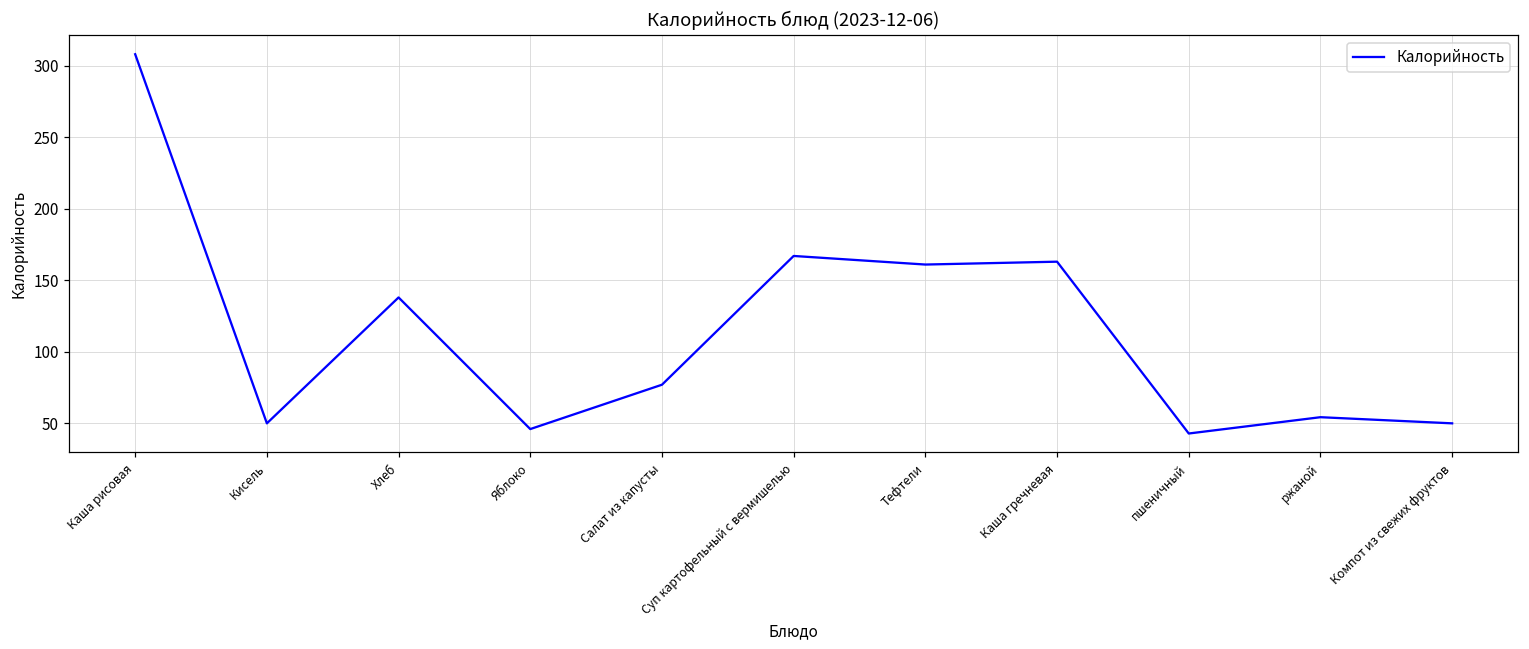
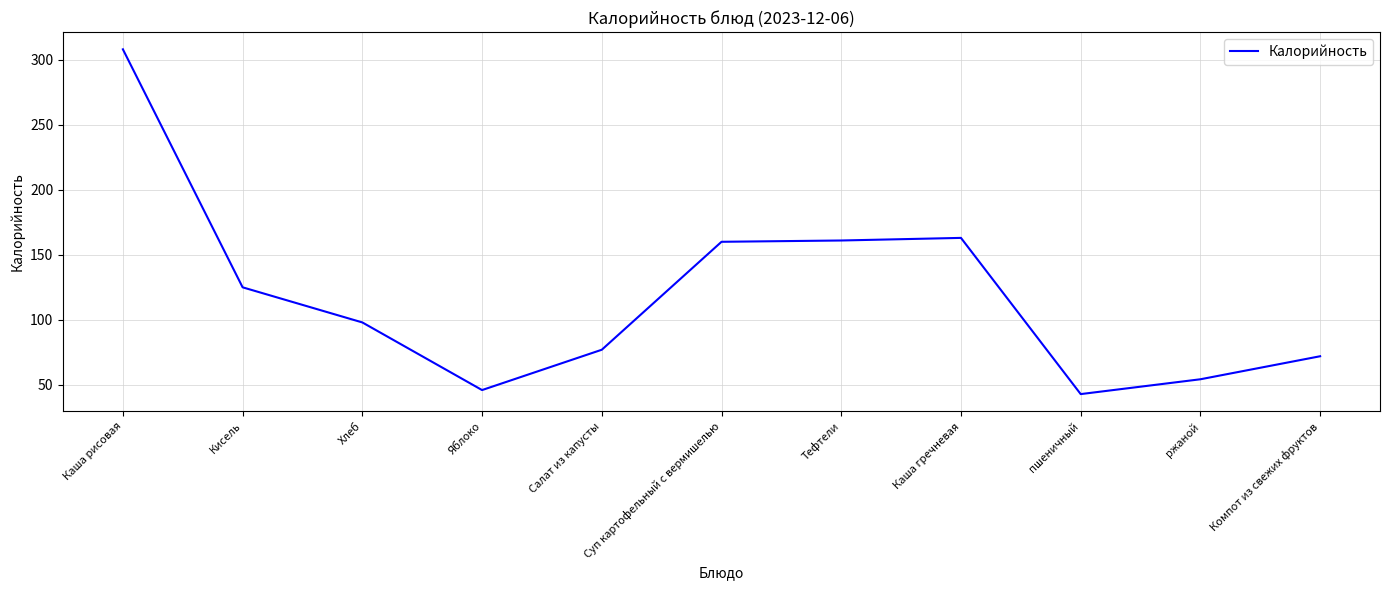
  {
    "Каша рисовая": 308,
-   "Кисель": 50,
-   "Хлеб": 138,
+   "Кисель": 125,
+   "Хлеб": 98,
    "Яблоко": 46,
    "Салат из капусты": 77,
-   "Суп картофельный с вермишелью": 167,
+   "Суп картофельный с вермишелью": 160,
    "Тефтели": 161,
    "Каша гречневая": 163,
    "пшеничный": 43,
    "ржаной": 54,
-   "Компот из свежих фруктов": 50
+   "Компот из свежих фруктов": 72
  }
